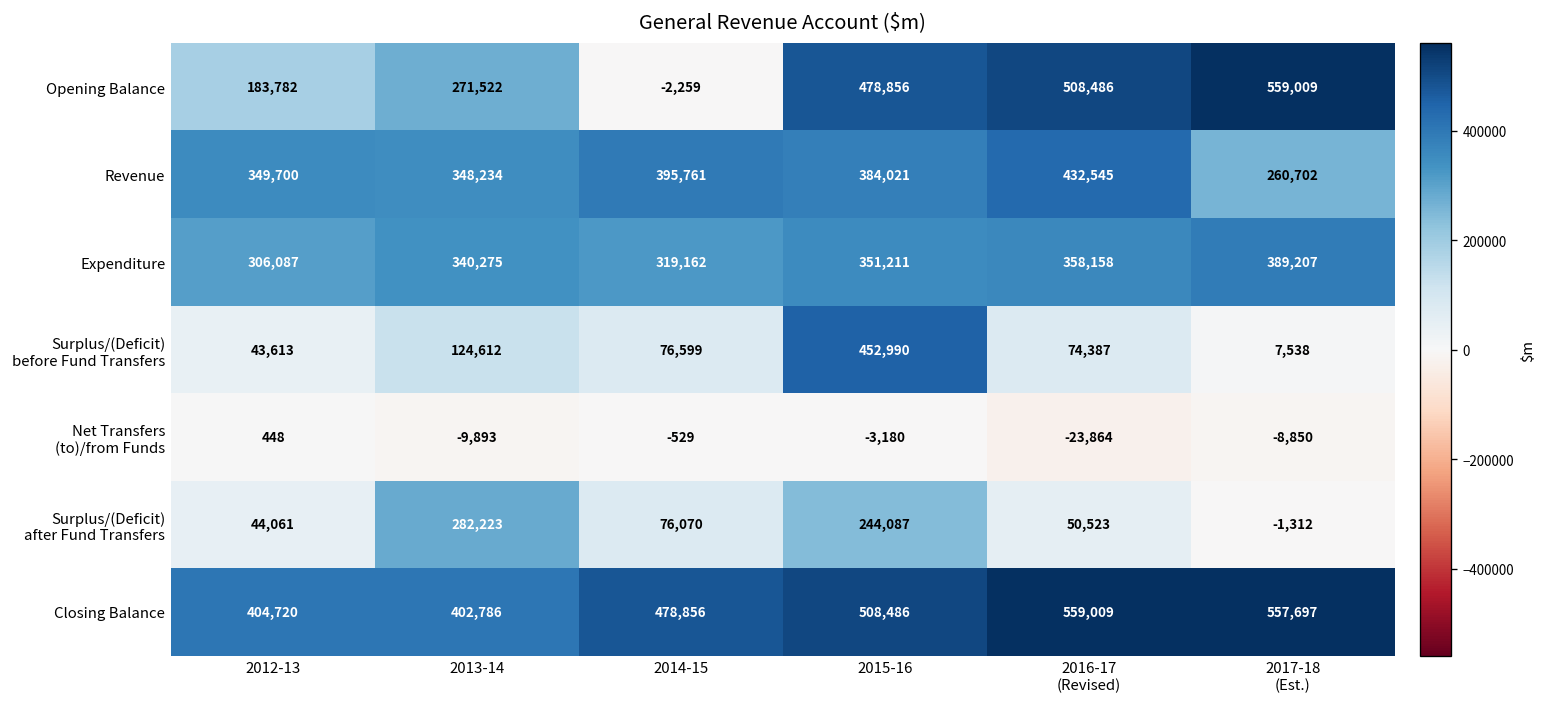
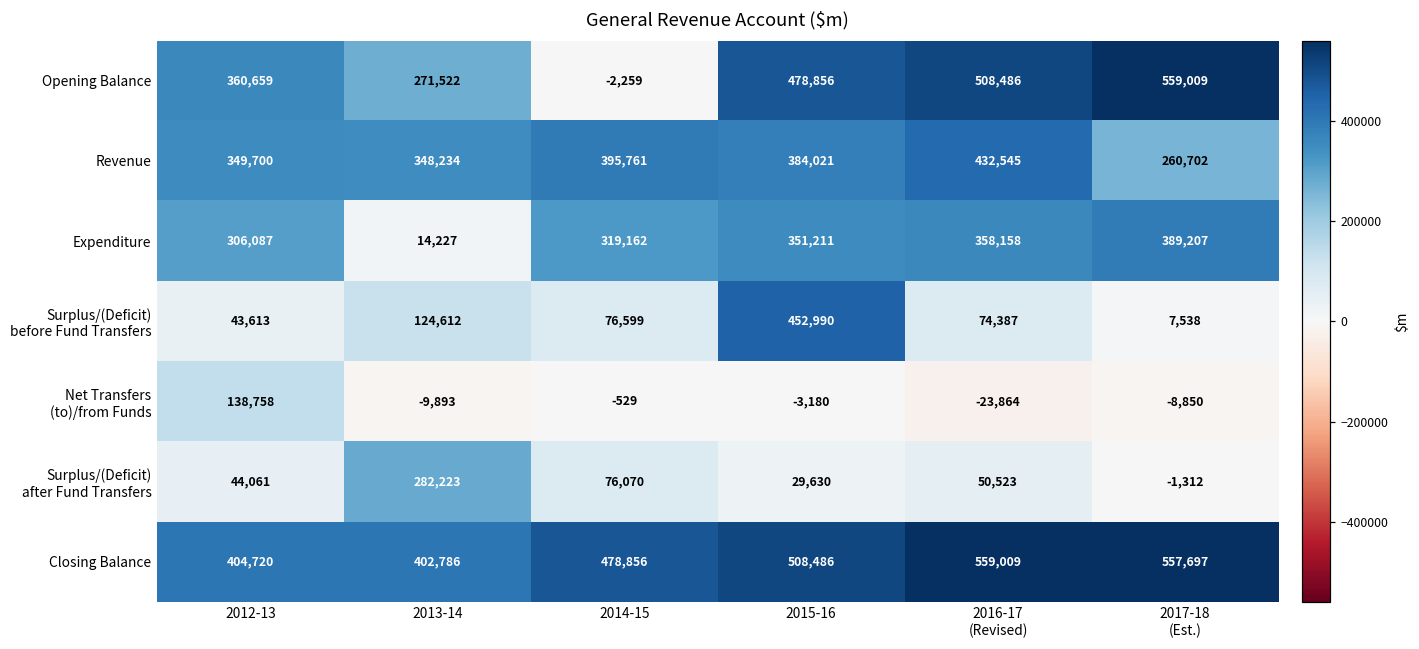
  {
    "Opening Balance": {
-     "2012-13": "183,782",
+     "2012-13": "360,659",
      "2013-14": "271,522",
      "2014-15": "-2,259",
      "2015-16": "478,856",
      "2016-17 (Revised)": "508,486",
      "2017-18 (Est.)": "559,009"
    },
    "Revenue": {
      "2012-13": "349,700",
      "2013-14": "348,234",
      "2014-15": "395,761",
      "2015-16": "384,021",
      "2016-17 (Revised)": "432,545",
      "2017-18 (Est.)": "260,702"
    },
    "Expenditure": {
      "2012-13": "306,087",
-     "2013-14": "340,275",
+     "2013-14": "14,227",
      "2014-15": "319,162",
      "2015-16": "351,211",
      "2016-17 (Revised)": "358,158",
      "2017-18 (Est.)": "389,207"
    },
    "Surplus/(Deficit) before Fund Transfers": {
      "2012-13": "43,613",
      "2013-14": "124,612",
      "2014-15": "76,599",
      "2015-16": "452,990",
      "2016-17 (Revised)": "74,387",
      "2017-18 (Est.)": "7,538"
    },
    "Net Transfers (to)/from Funds": {
-     "2012-13": "448",
+     "2012-13": "138,758",
      "2013-14": "-9,893",
      "2014-15": "-529",
      "2015-16": "-3,180",
      "2016-17 (Revised)": "-23,864",
      "2017-18 (Est.)": "-8,850"
    },
    "Surplus/(Deficit) after Fund Transfers": {
      "2012-13": "44,061",
      "2013-14": "282,223",
      "2014-15": "76,070",
-     "2015-16": "244,087",
+     "2015-16": "29,630",
      "2016-17 (Revised)": "50,523",
      "2017-18 (Est.)": "-1,312"
    },
    "Closing Balance": {
      "2012-13": "404,720",
      "2013-14": "402,786",
      "2014-15": "478,856",
      "2015-16": "508,486",
      "2016-17 (Revised)": "559,009",
      "2017-18 (Est.)": "557,697"
    }
  }
